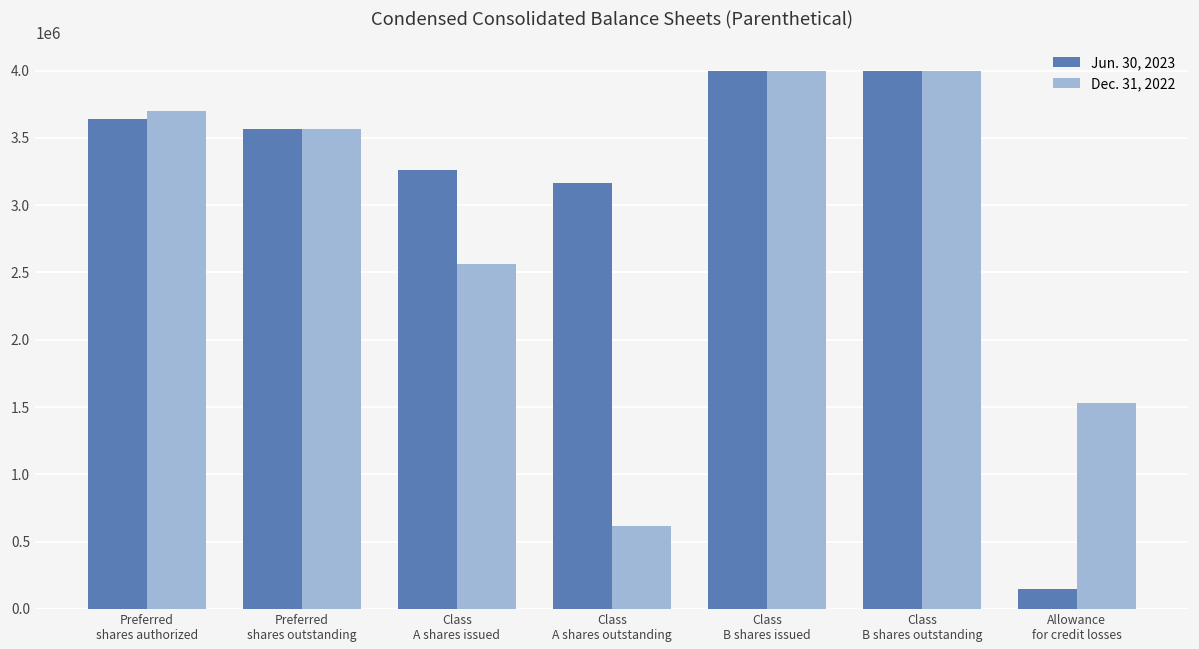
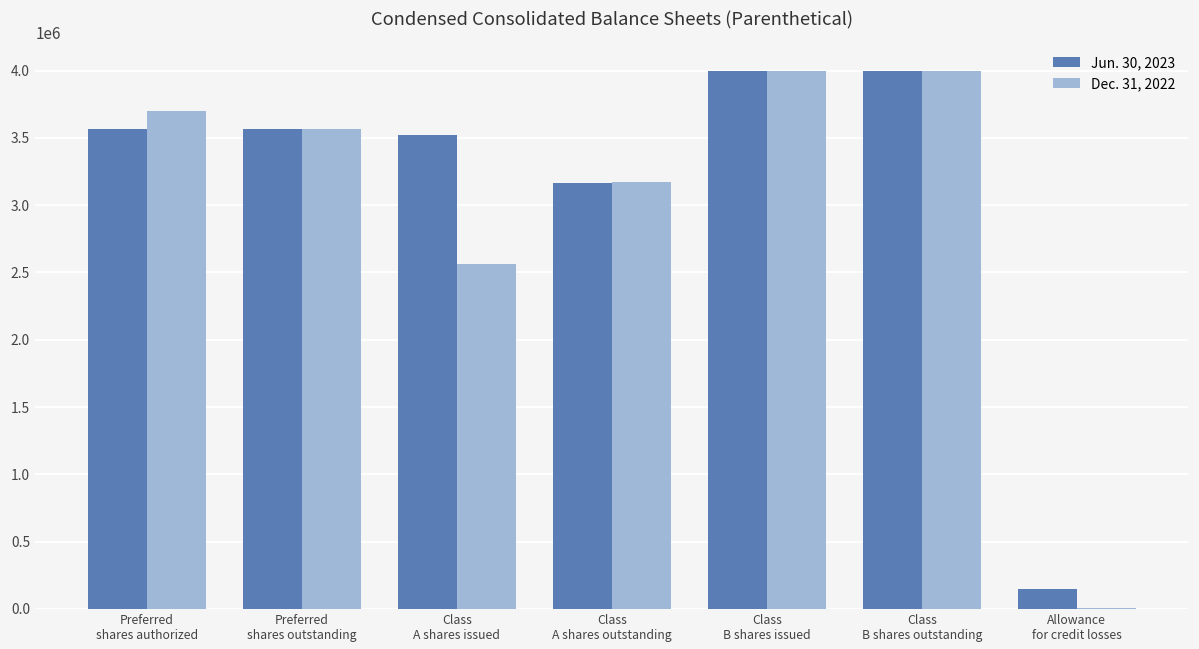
  {
    "Jun. 30, 2023": {
-     "Preferred shares authorized": 3640000,
+     "Preferred shares authorized": 3570000,
      "Preferred shares outstanding": 3570000,
-     "Class A shares issued": 3260000,
+     "Class A shares issued": 3520000,
      "Class A shares outstanding": 3170000,
      "Class B shares issued": 4000000,
      "Class B shares outstanding": 4000000,
      "Allowance for credit losses": 150000
    },
    "Dec. 31, 2022": {
      "Preferred shares authorized": 3700000,
      "Preferred shares outstanding": 3570000,
      "Class A shares issued": 2560000,
-     "Class A shares outstanding": 620000,
+     "Class A shares outstanding": 3170000,
      "Class B shares issued": 4000000,
      "Class B shares outstanding": 4000000,
-     "Allowance for credit losses": 1530000
+     "Allowance for credit losses": 0
    }
  }
